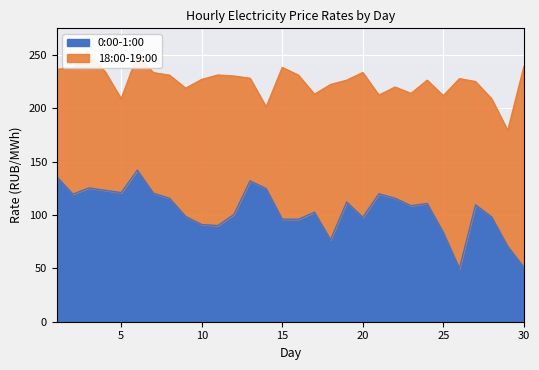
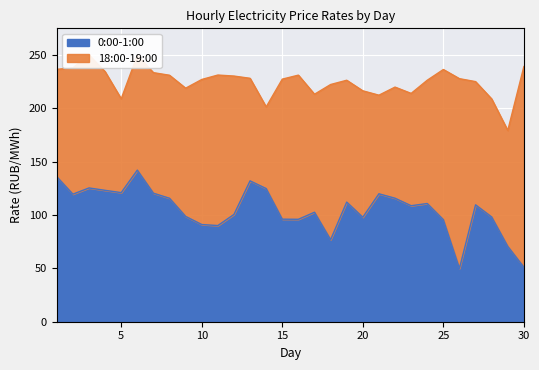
  {
    "0:00-1:00": {
      "5": 121,
      "10": 91,
      "15": 96,
      "20": 98,
-     "25": 84,
+     "25": 96,
      "30": 51
    },
    "18:00-19:00": {
-     "15": 238,
-     "20": 234,
-     "25": 212
+     "15": 227,
+     "20": 216,
+     "25": 236
    }
  }
